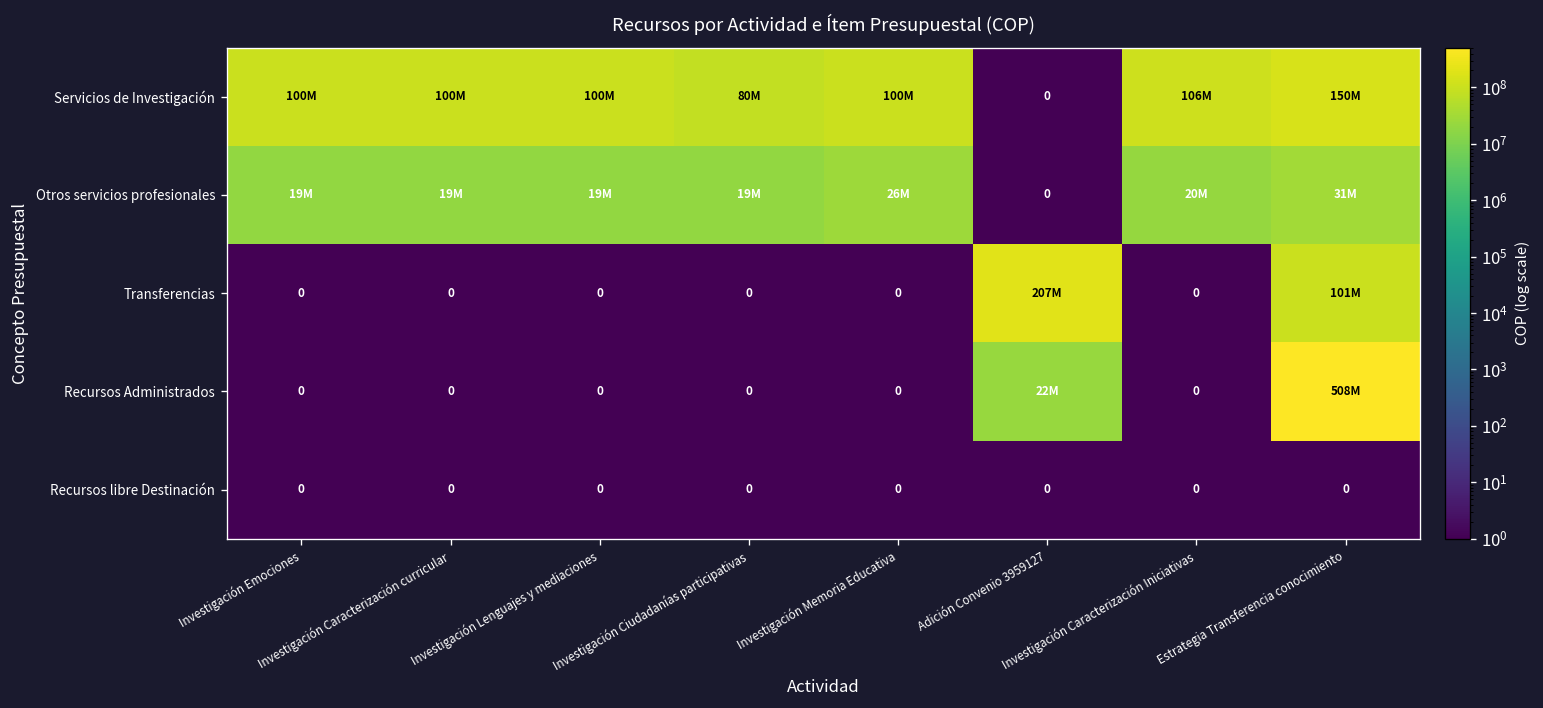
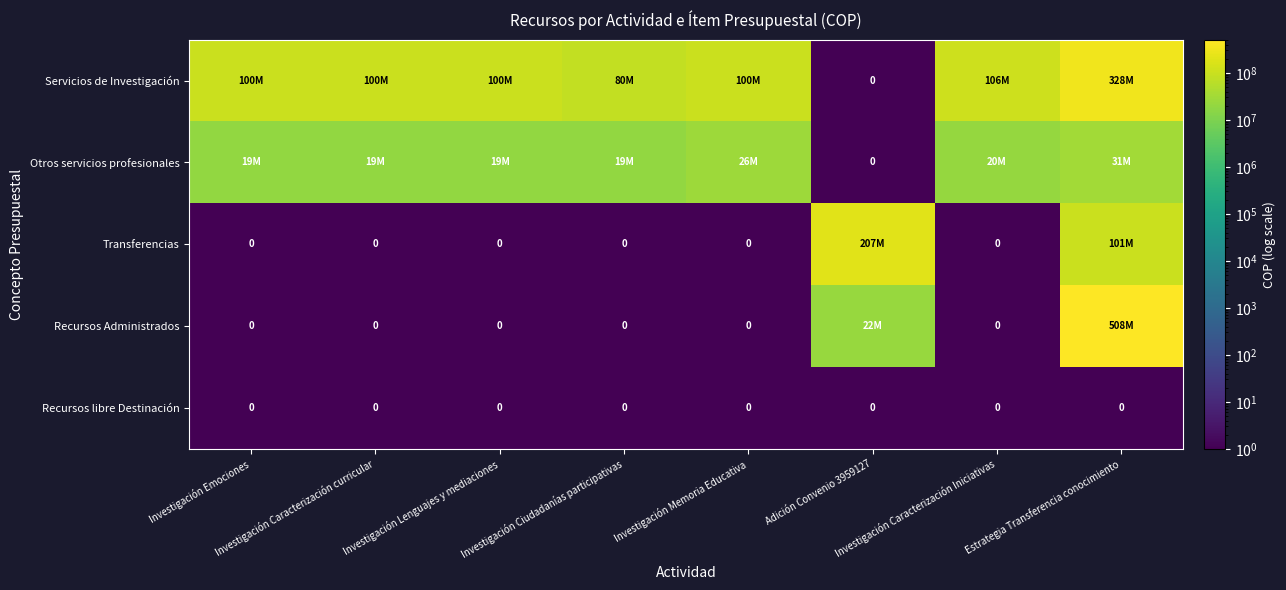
  {
    "Servicios de Investigación": {
      "Investigación Emociones": "100M",
      "Investigación Caracterización curricular": "100M",
      "Investigación Lenguajes y mediaciones": "100M",
      "Investigación Ciudadanías participativas": "80M",
      "Investigación Memoria Educativa": "100M",
      "Adición Convenio 3959127": "0",
      "Investigación Caracterización Iniciativas": "106M",
-     "Estrategia Transferencia conocimiento": "150M"
+     "Estrategia Transferencia conocimiento": "328M"
    },
    "Otros servicios profesionales": {
      "Investigación Emociones": "19M",
      "Investigación Caracterización curricular": "19M",
      "Investigación Lenguajes y mediaciones": "19M",
      "Investigación Ciudadanías participativas": "19M",
      "Investigación Memoria Educativa": "26M",
      "Adición Convenio 3959127": "0",
      "Investigación Caracterización Iniciativas": "20M",
      "Estrategia Transferencia conocimiento": "31M"
    },
    "Transferencias": {
      "Investigación Emociones": "0",
      "Investigación Caracterización curricular": "0",
      "Investigación Lenguajes y mediaciones": "0",
      "Investigación Ciudadanías participativas": "0",
      "Investigación Memoria Educativa": "0",
      "Adición Convenio 3959127": "207M",
      "Investigación Caracterización Iniciativas": "0",
      "Estrategia Transferencia conocimiento": "101M"
    },
    "Recursos Administrados": {
      "Investigación Emociones": "0",
      "Investigación Caracterización curricular": "0",
      "Investigación Lenguajes y mediaciones": "0",
      "Investigación Ciudadanías participativas": "0",
      "Investigación Memoria Educativa": "0",
      "Adición Convenio 3959127": "22M",
      "Investigación Caracterización Iniciativas": "0",
      "Estrategia Transferencia conocimiento": "508M"
    },
    "Recursos libre Destinación": {
      "Investigación Emociones": "0",
      "Investigación Caracterización curricular": "0",
      "Investigación Lenguajes y mediaciones": "0",
      "Investigación Ciudadanías participativas": "0",
      "Investigación Memoria Educativa": "0",
      "Adición Convenio 3959127": "0",
      "Investigación Caracterización Iniciativas": "0",
      "Estrategia Transferencia conocimiento": "0"
    }
  }
